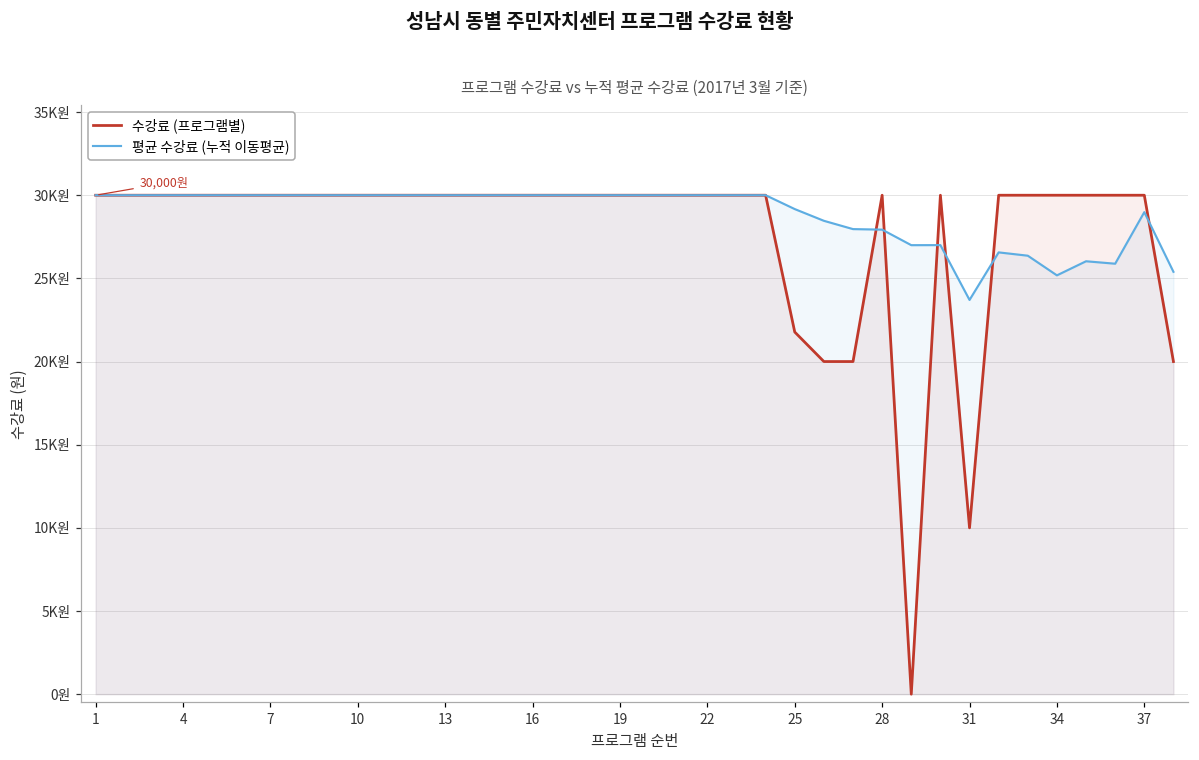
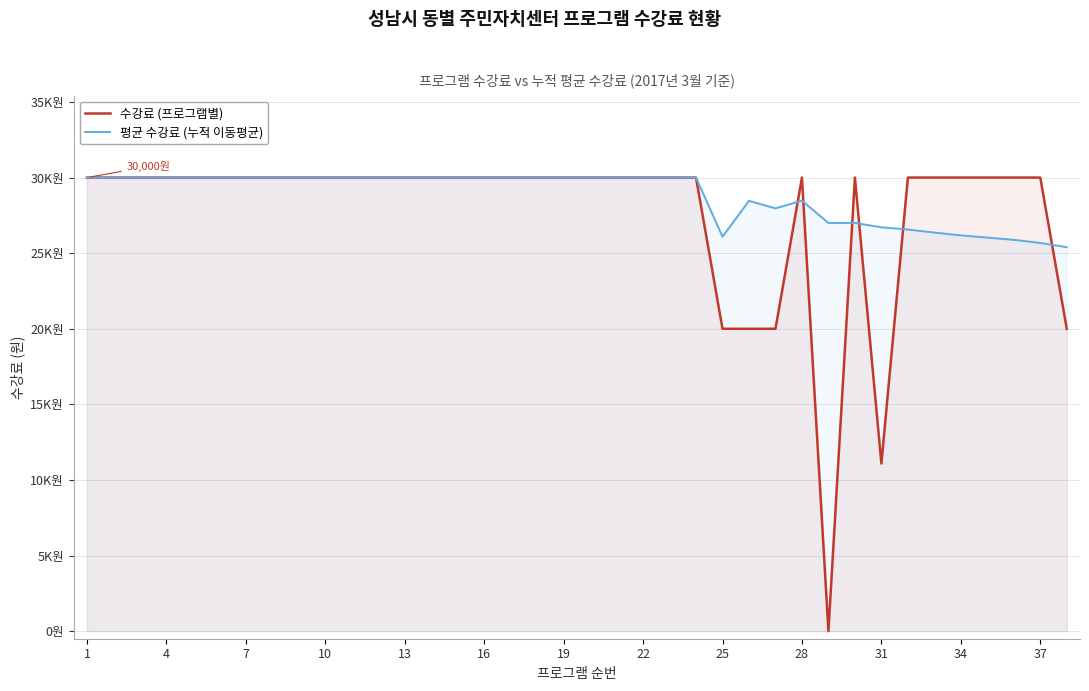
  {
    "수강료 (프로그램별)": {
-     "25": "21.8K원",
+     "25": "20.0K원",
      "28": "30.0K원",
-     "31": "10.0K원",
+     "31": "11.1K원",
      "34": "30.0K원",
      "37": "30.0K원"
    },
    "평균 수강료 (누적 이동평균)": {
-     "25": "29.2K원",
-     "28": "27.9K원",
-     "31": "23.7K원",
-     "34": "25.2K원",
-     "37": "29.0K원"
+     "25": "26.1K원",
+     "28": "28.5K원",
+     "31": "26.7K원",
+     "34": "26.2K원",
+     "37": "25.7K원"
    }
  }
